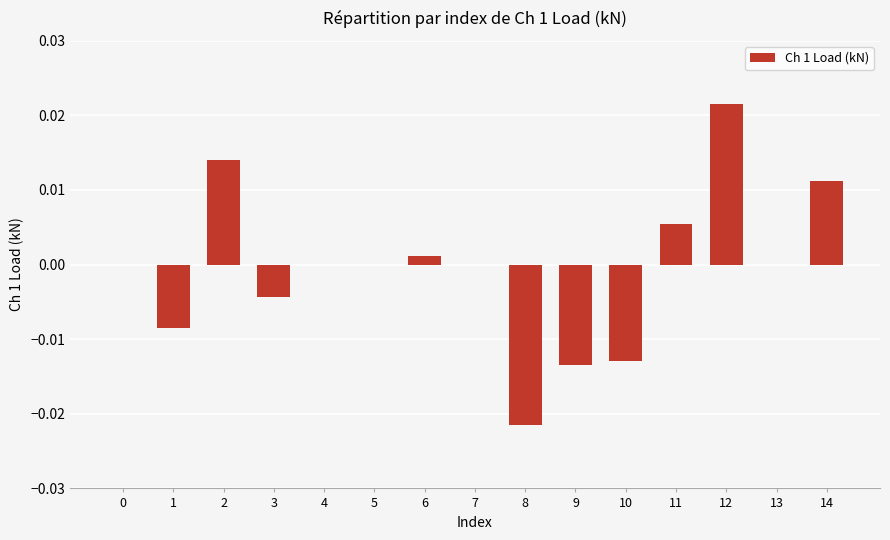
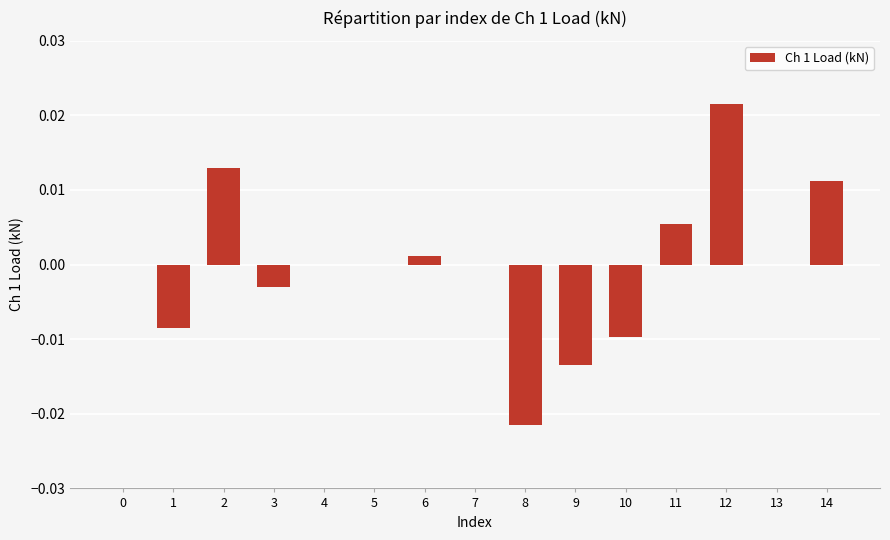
  {
    "0": 0.000,
    "1": -0.008,
-   "2": 0.014,
-   "3": -0.004,
+   "2": 0.013,
+   "3": -0.003,
    "4": 0.000,
    "5": 0.000,
    "6": 0.001,
    "7": 0.000,
    "8": -0.022,
    "9": -0.013,
-   "10": -0.013,
+   "10": -0.010,
    "11": 0.006,
    "12": 0.022,
    "13": 0.000,
    "14": 0.011
  }
